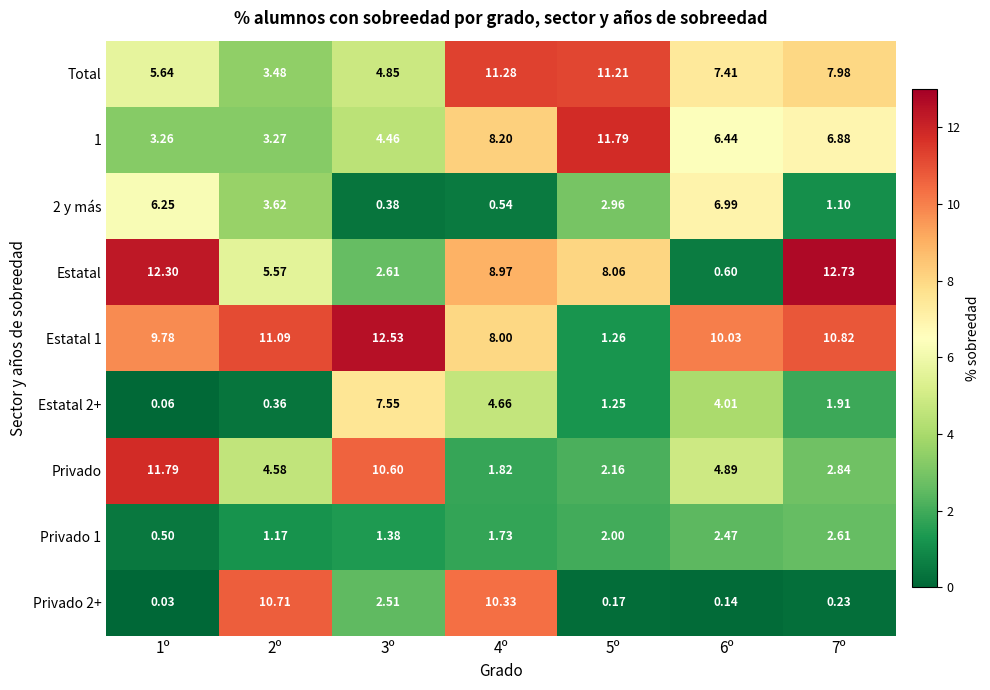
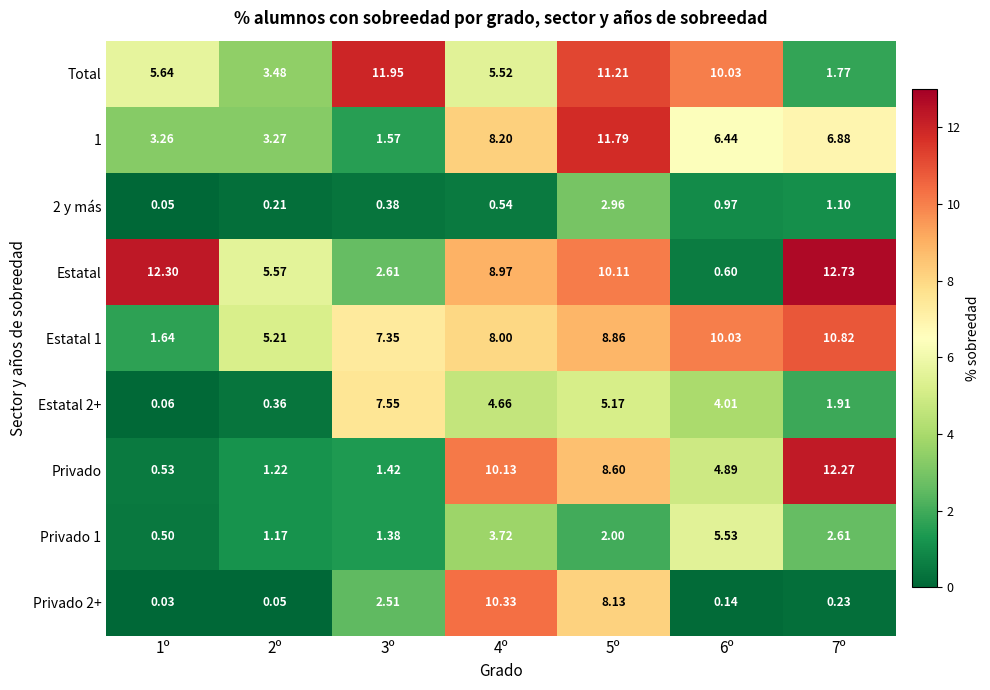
  {
    "Total": {
      "1º": 5.64,
      "2º": 3.48,
-     "3º": 4.85,
-     "4º": 11.28,
+     "3º": 11.95,
+     "4º": 5.52,
      "5º": 11.21,
-     "6º": 7.41,
-     "7º": 7.98
+     "6º": 10.03,
+     "7º": 1.77
    },
    "1": {
      "1º": 3.26,
      "2º": 3.27,
-     "3º": 4.46,
+     "3º": 1.57,
      "4º": 8.20,
      "5º": 11.79,
      "6º": 6.44,
      "7º": 6.88
    },
    "2 y más": {
-     "1º": 6.25,
-     "2º": 3.62,
+     "1º": 0.05,
+     "2º": 0.21,
      "3º": 0.38,
      "4º": 0.54,
      "5º": 2.96,
-     "6º": 6.99,
+     "6º": 0.97,
      "7º": 1.10
    },
    "Estatal": {
      "1º": 12.30,
      "2º": 5.57,
      "3º": 2.61,
      "4º": 8.97,
-     "5º": 8.06,
+     "5º": 10.11,
      "6º": 0.60,
      "7º": 12.73
    },
    "Estatal 1": {
-     "1º": 9.78,
-     "2º": 11.09,
-     "3º": 12.53,
+     "1º": 1.64,
+     "2º": 5.21,
+     "3º": 7.35,
      "4º": 8.00,
-     "5º": 1.26,
+     "5º": 8.86,
      "6º": 10.03,
      "7º": 10.82
    },
    "Estatal 2+": {
      "1º": 0.06,
      "2º": 0.36,
      "3º": 7.55,
      "4º": 4.66,
-     "5º": 1.25,
+     "5º": 5.17,
      "6º": 4.01,
      "7º": 1.91
    },
    "Privado": {
-     "1º": 11.79,
-     "2º": 4.58,
-     "3º": 10.60,
-     "4º": 1.82,
-     "5º": 2.16,
+     "1º": 0.53,
+     "2º": 1.22,
+     "3º": 1.42,
+     "4º": 10.13,
+     "5º": 8.60,
      "6º": 4.89,
-     "7º": 2.84
+     "7º": 12.27
    },
    "Privado 1": {
      "1º": 0.50,
      "2º": 1.17,
      "3º": 1.38,
-     "4º": 1.73,
+     "4º": 3.72,
      "5º": 2.00,
-     "6º": 2.47,
+     "6º": 5.53,
      "7º": 2.61
    },
    "Privado 2+": {
      "1º": 0.03,
-     "2º": 10.71,
+     "2º": 0.05,
      "3º": 2.51,
      "4º": 10.33,
-     "5º": 0.17,
+     "5º": 8.13,
      "6º": 0.14,
      "7º": 0.23
    }
  }
